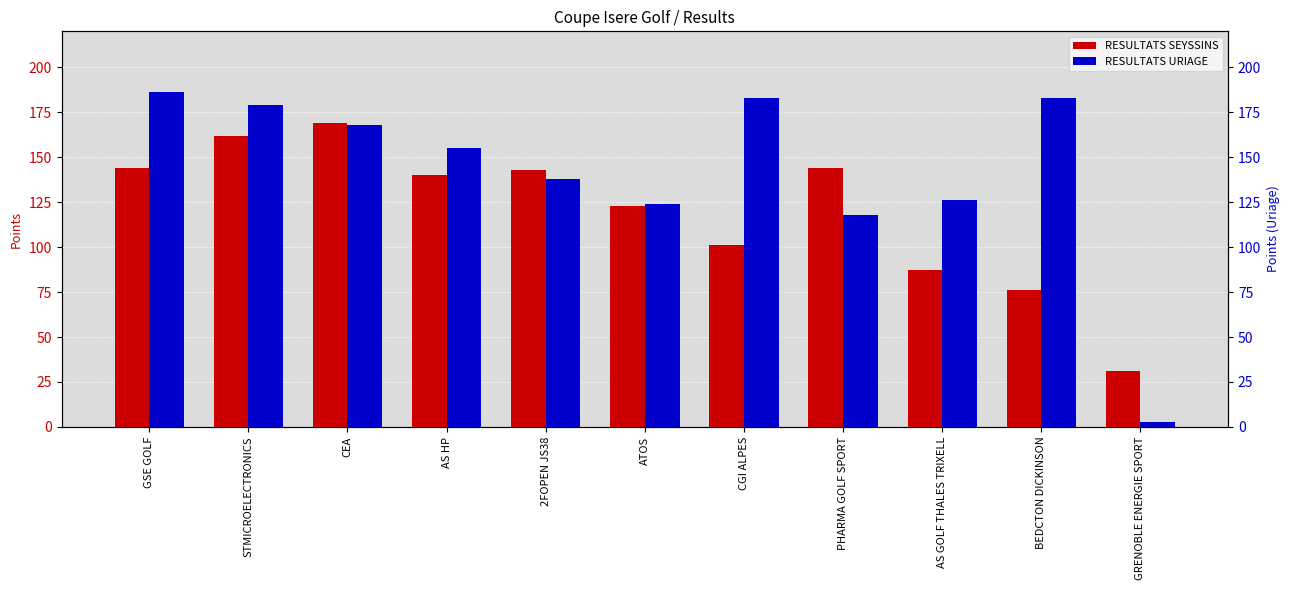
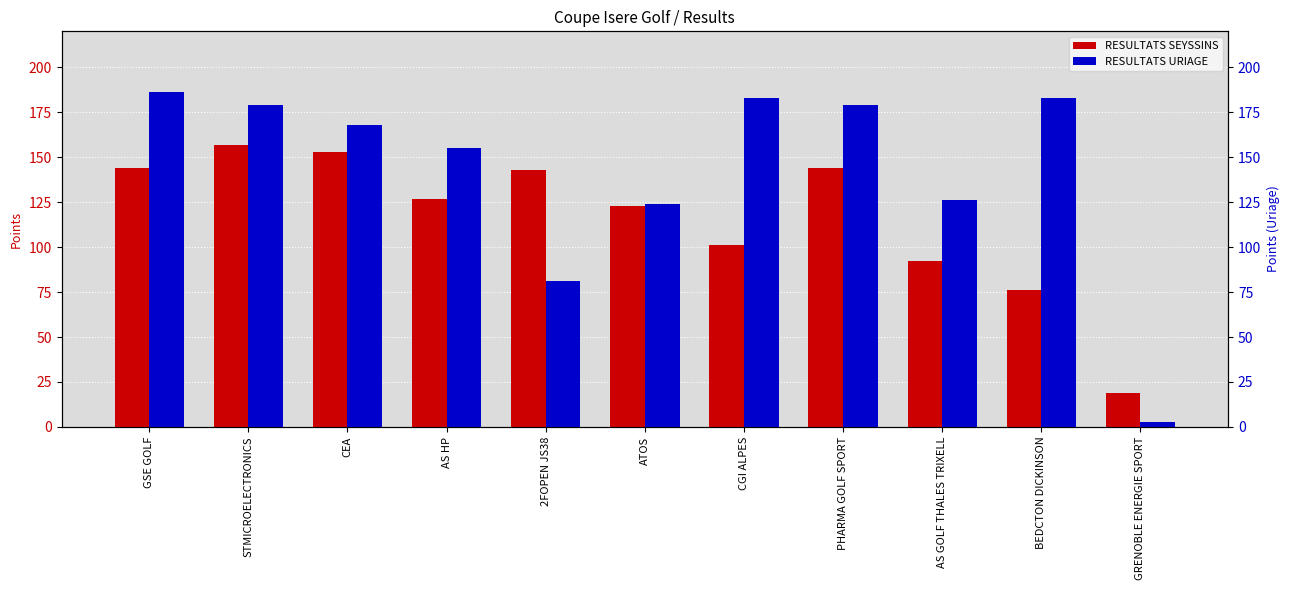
  {
    "RESULTATS SEYSSINS": {
      "GSE GOLF": 144,
-     "STMICROELECTRONICS": 162,
-     "CEA": 169,
-     "AS HP": 140,
+     "STMICROELECTRONICS": 157,
+     "CEA": 153,
+     "AS HP": 127,
      "2FOPEN JS38": 143,
      "ATOS": 123,
      "CGI ALPES": 101,
      "PHARMA GOLF SPORT": 144,
-     "AS GOLF THALES TRIXELL": 87,
+     "AS GOLF THALES TRIXELL": 92,
      "BEDCTON DICKINSON": 76,
-     "GRENOBLE ENERGIE SPORT": 31
+     "GRENOBLE ENERGIE SPORT": 19
    },
    "RESULTATS URIAGE": {
      "GSE GOLF": 186,
      "STMICROELECTRONICS": 179,
      "CEA": 168,
      "AS HP": 155,
-     "2FOPEN JS38": 138,
+     "2FOPEN JS38": 81,
      "ATOS": 124,
      "CGI ALPES": 183,
-     "PHARMA GOLF SPORT": 118,
+     "PHARMA GOLF SPORT": 179,
      "AS GOLF THALES TRIXELL": 126,
      "BEDCTON DICKINSON": 183,
      "GRENOBLE ENERGIE SPORT": 3
    }
  }
